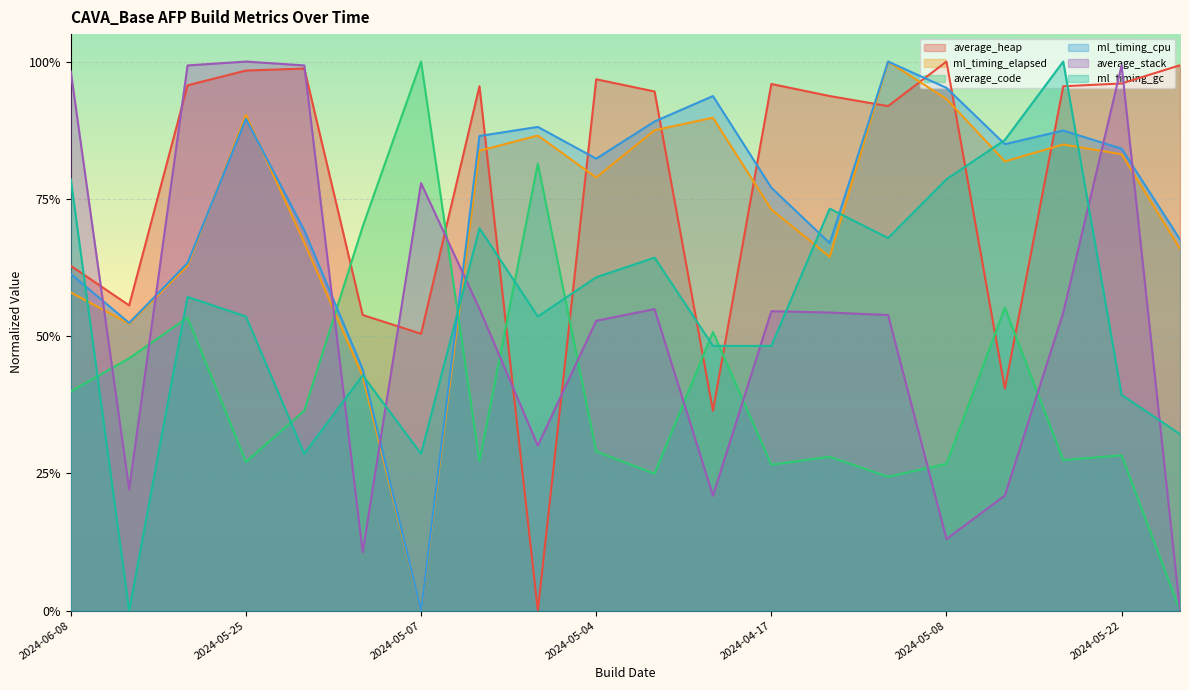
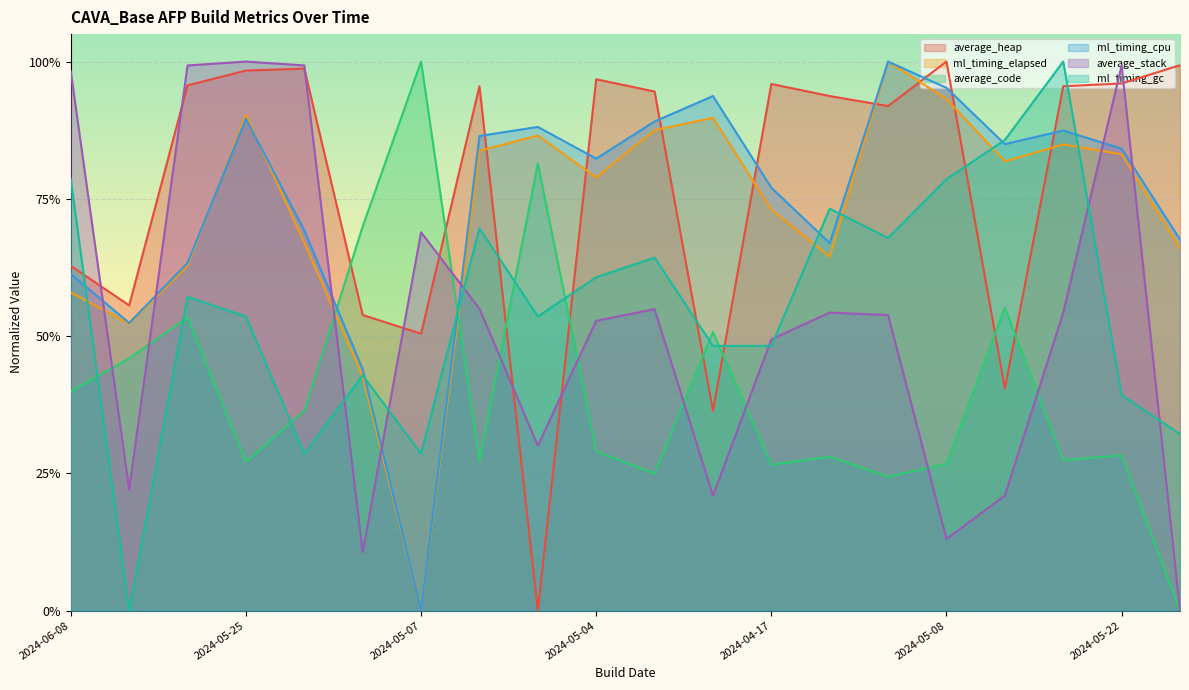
  {
    "average_stack": {
      "2024-06-08": "98%",
      "2024-05-25": "100%",
-     "2024-05-07": "78%",
+     "2024-05-07": "69%",
      "2024-05-04": "53%",
-     "2024-04-17": "55%",
+     "2024-04-17": "49%",
      "2024-05-08": "13%"
    }
  }
